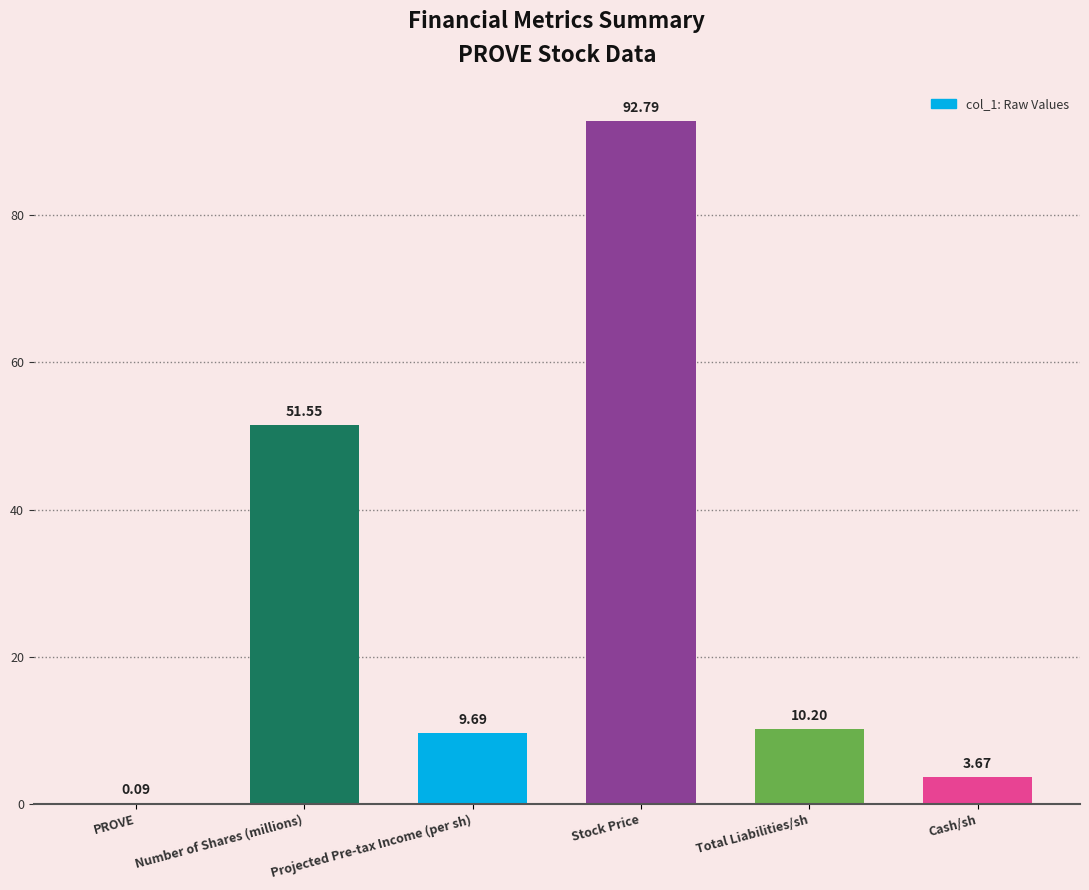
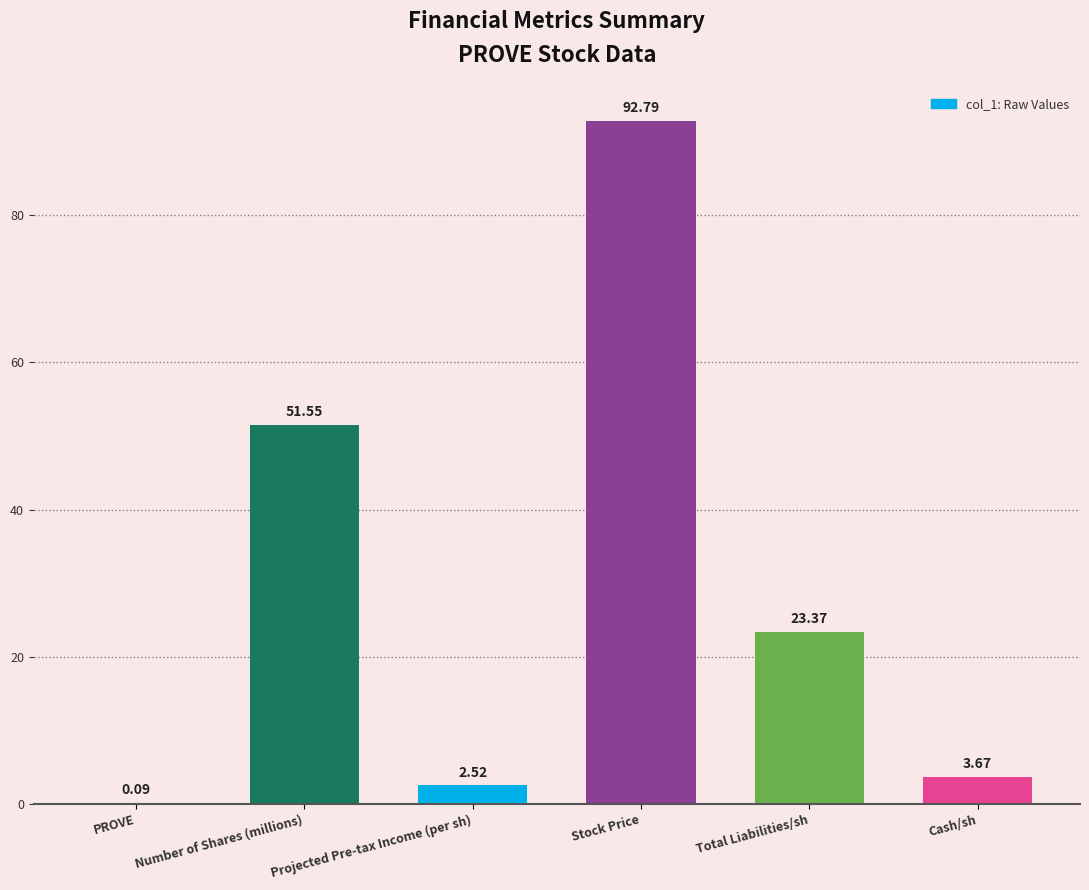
  {
    "PROVE": 0.09,
    "Number of Shares (millions)": 51.55,
-   "Projected Pre-tax Income (per sh)": 9.69,
+   "Projected Pre-tax Income (per sh)": 2.52,
    "Stock Price": 92.79,
-   "Total Liabilities/sh": 10.20,
+   "Total Liabilities/sh": 23.37,
    "Cash/sh": 3.67
  }
